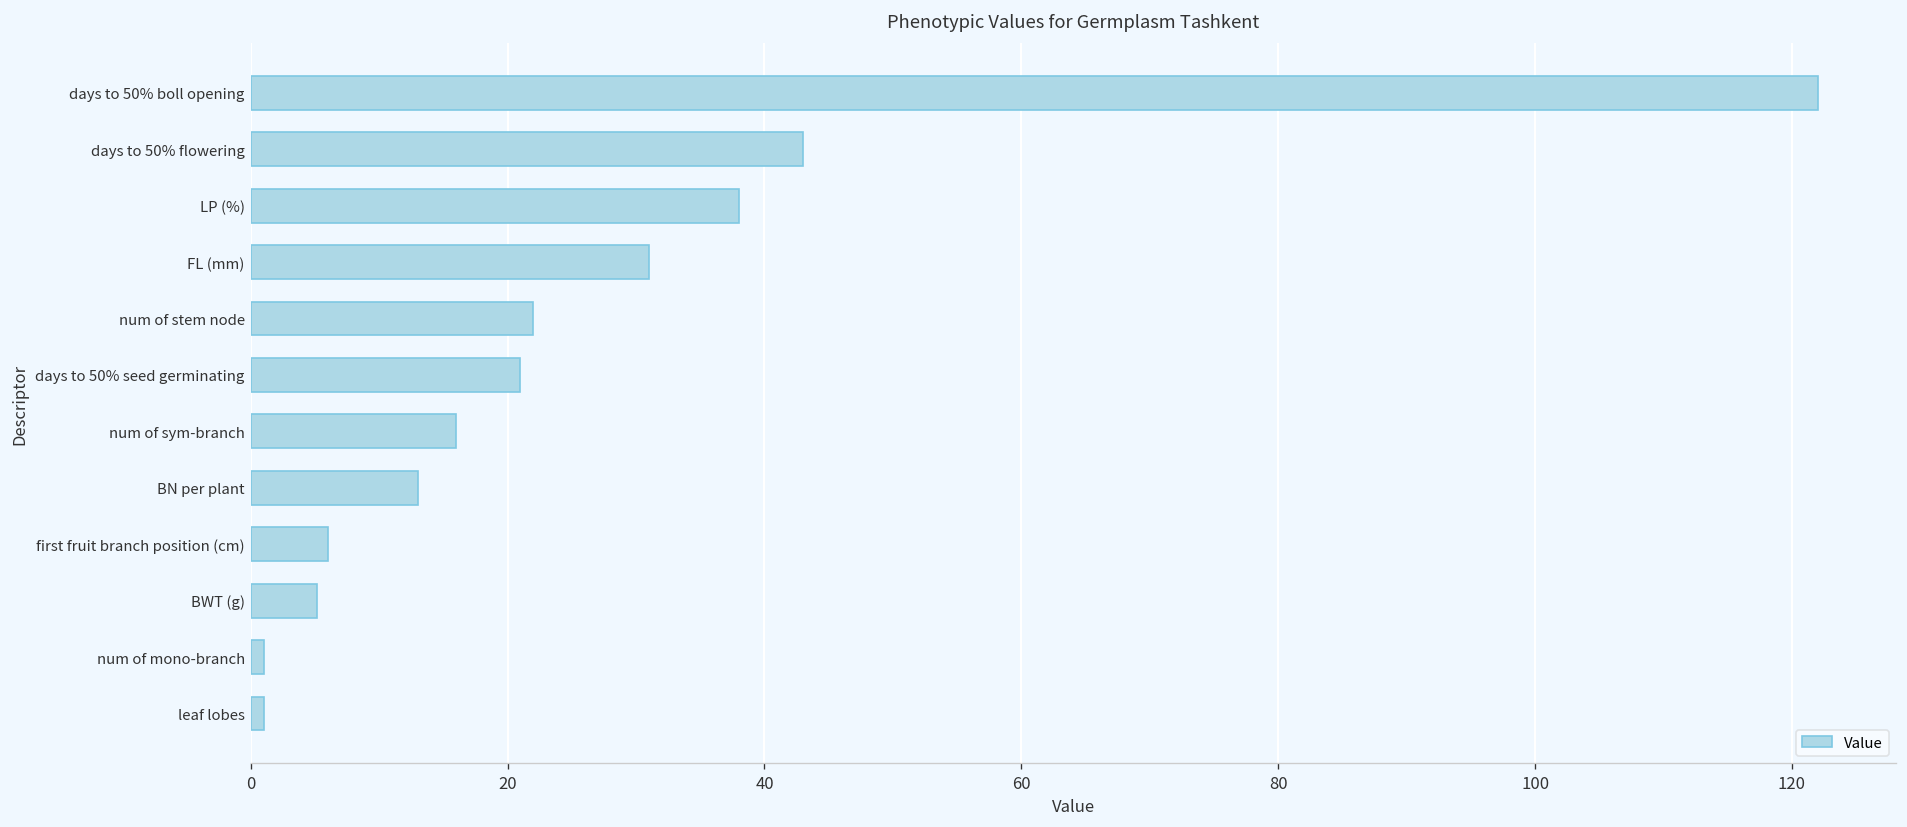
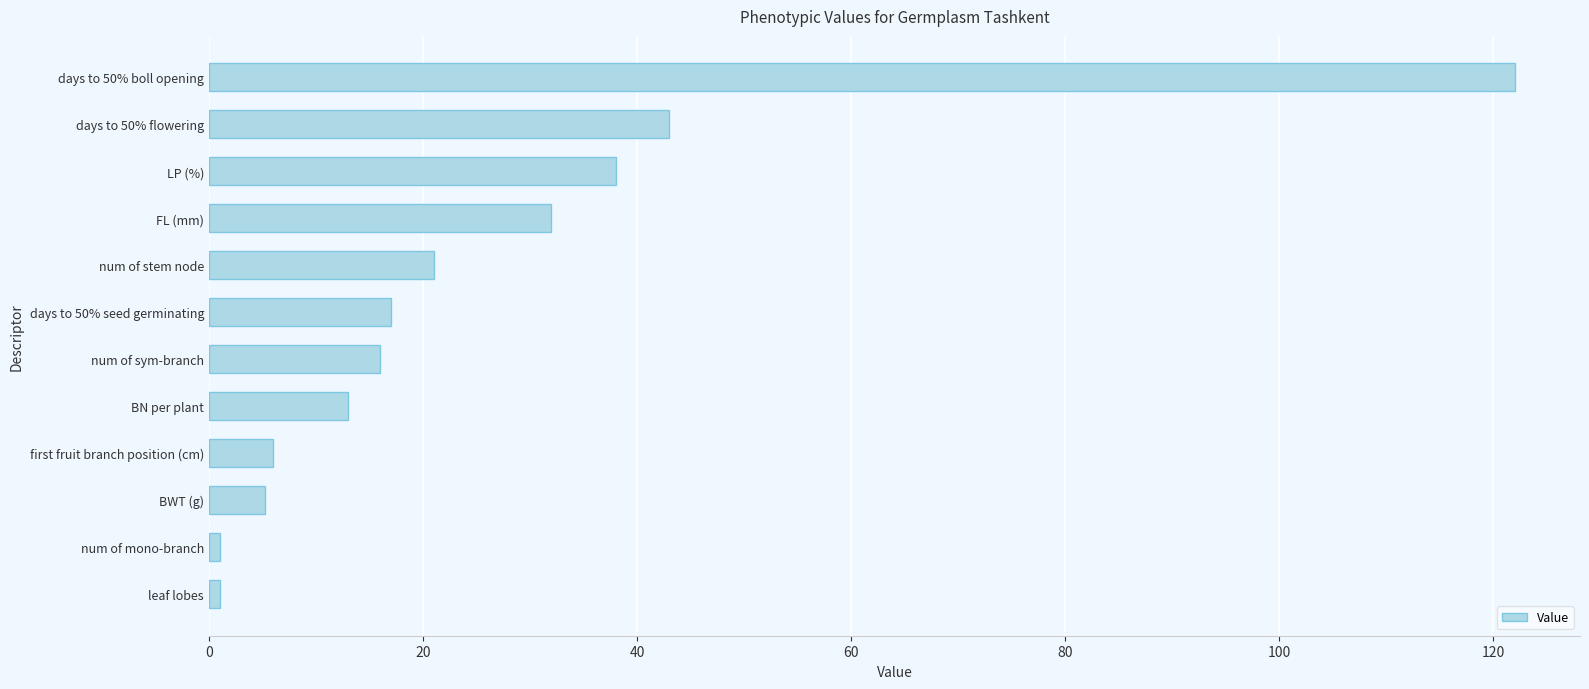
  {
    "days to 50% boll opening": 122,
    "days to 50% flowering": 43,
    "LP (%)": 38,
-   "FL (mm)": 31,
-   "num of stem node": 22,
-   "days to 50% seed germinating": 21,
+   "FL (mm)": 32,
+   "num of stem node": 21,
+   "days to 50% seed germinating": 17,
    "num of sym-branch": 16,
    "BN per plant": 13,
    "first fruit branch position (cm)": 6,
    "BWT (g)": 5,
    "num of mono-branch": 1,
    "leaf lobes": 1
  }
